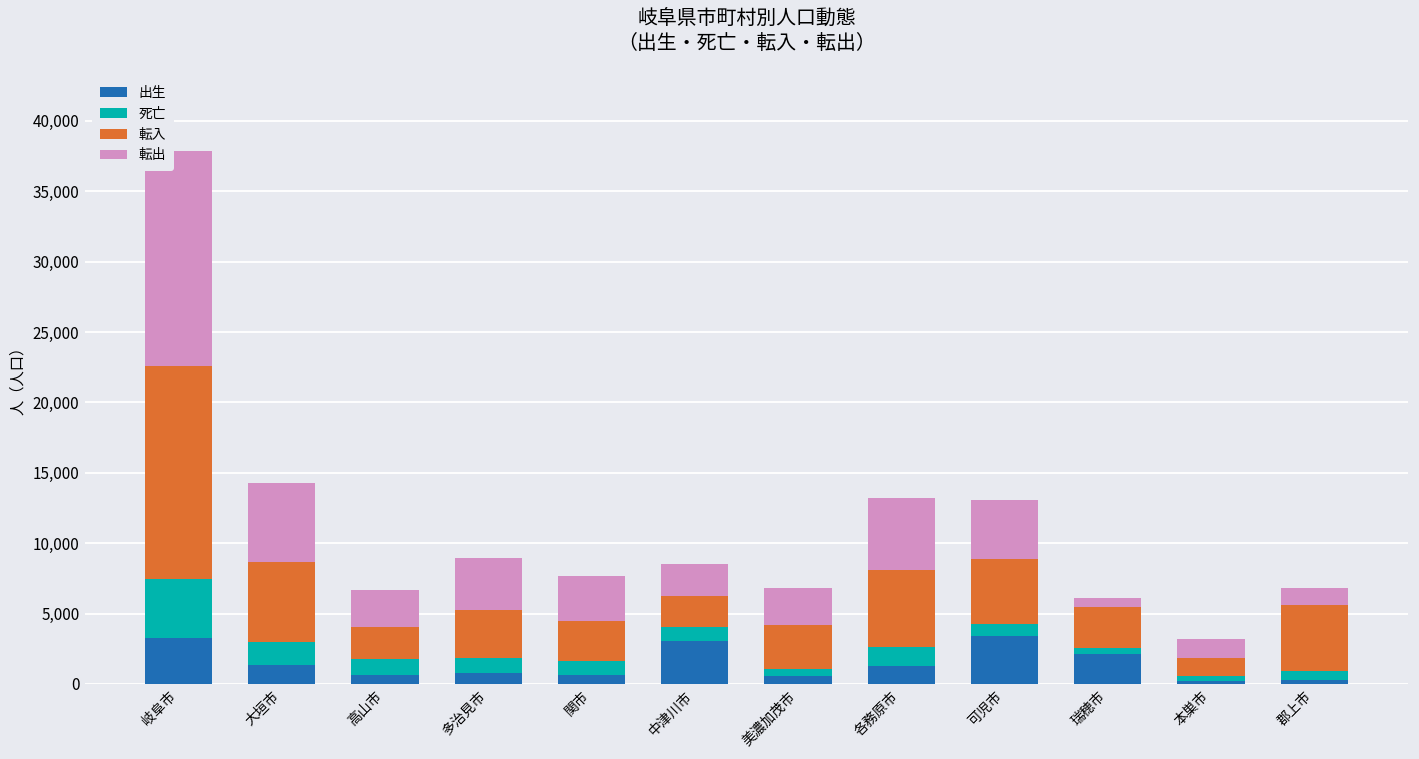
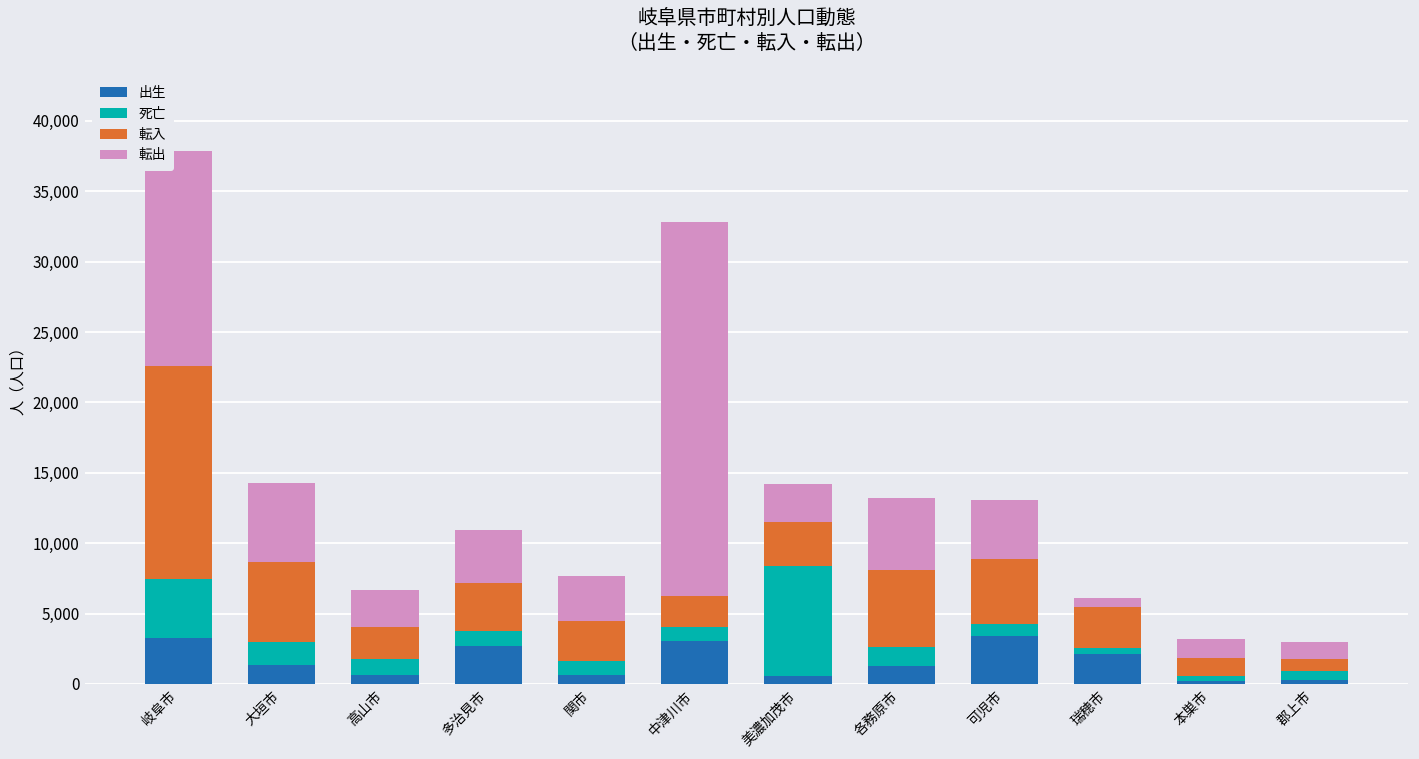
  {
    "出生": {
      "岐阜市": "3,300",
      "大垣市": "1,300",
      "高山市": "700",
-     "多治見市": "800",
+     "多治見市": "2,700",
      "関市": "600",
      "中津川市": "3,000",
      "美濃加茂市": "600",
      "各務原市": "1,300",
      "可児市": "3,400",
      "瑞穂市": "2,100",
      "本巣市": "200",
      "郡上市": "300"
    },
    "死亡": {
      "岐阜市": "4,200",
      "大垣市": "1,600",
      "高山市": "1,100",
      "多治見市": "1,100",
      "関市": "1,000",
      "中津川市": "1,000",
-     "美濃加茂市": "500",
+     "美濃加茂市": "7,800",
      "各務原市": "1,400",
      "可児市": "800",
      "瑞穂市": "400",
      "本巣市": "400",
      "郡上市": "600"
    },
    "転入": {
      "岐阜市": "15,100",
      "大垣市": "5,700",
      "高山市": "2,300",
      "多治見市": "3,400",
      "関市": "2,800",
      "中津川市": "2,200",
      "美濃加茂市": "3,100",
      "各務原市": "5,500",
      "可児市": "4,600",
      "瑞穂市": "2,900",
      "本巣市": "1,300",
-     "郡上市": "4,700"
+     "郡上市": "900"
    },
    "転出": {
      "岐阜市": "15,300",
      "大垣市": "5,700",
      "高山市": "2,600",
      "多治見市": "3,700",
      "関市": "3,200",
-     "中津川市": "2,300",
+     "中津川市": "26,600",
      "美濃加茂市": "2,700",
      "各務原市": "5,100",
      "可児市": "4,200",
      "瑞穂市": "600",
      "本巣市": "1,300",
      "郡上市": "1,200"
    }
  }
